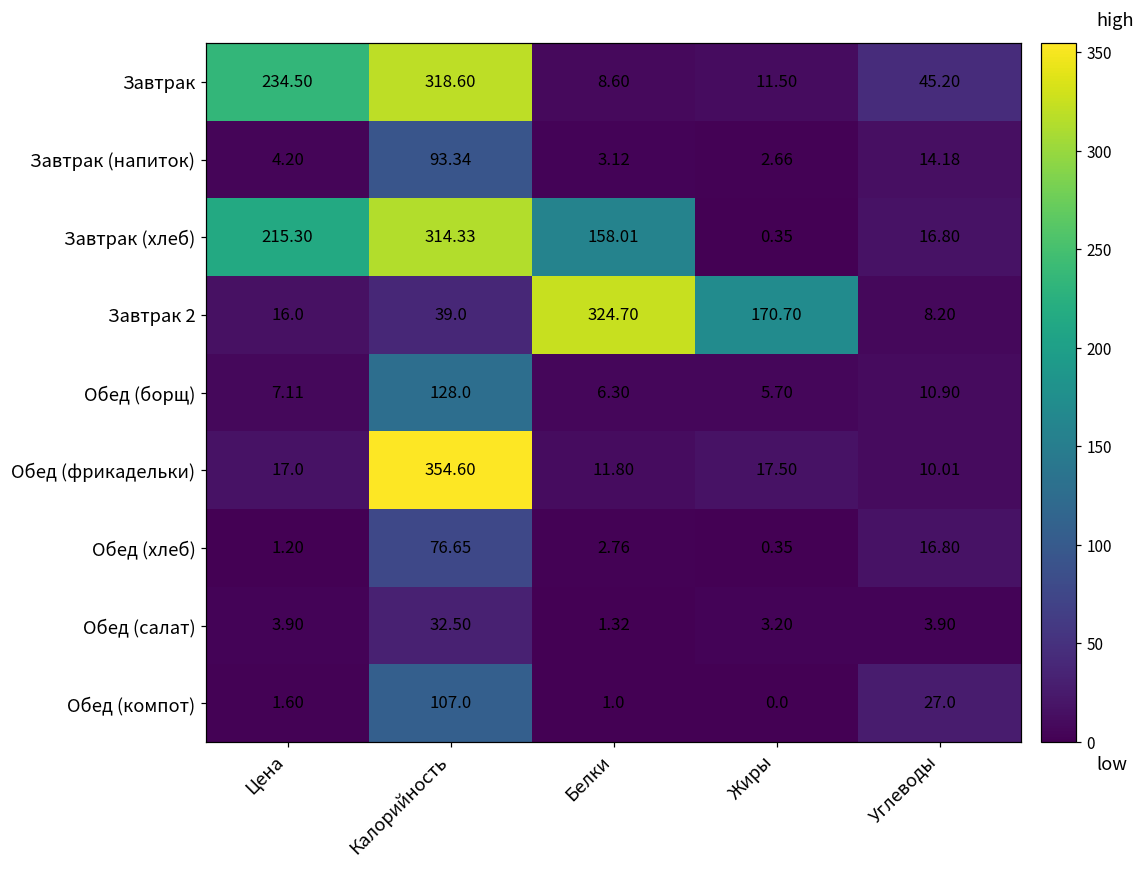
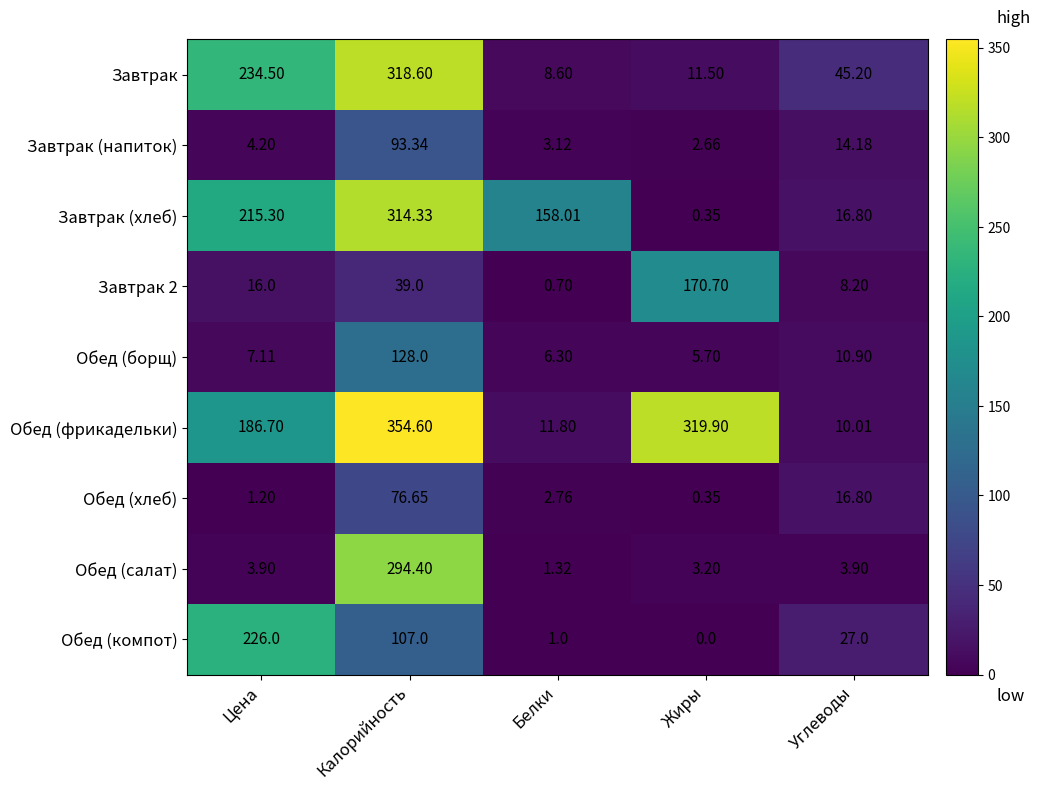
  {
    "Завтрак": {
      "Цена": 234.50,
      "Калорийность": 318.60,
      "Белки": 8.60,
      "Жиры": 11.50,
      "Углеводы": 45.20
    },
    "Завтрак (напиток)": {
      "Цена": 4.20,
      "Калорийность": 93.34,
      "Белки": 3.12,
      "Жиры": 2.66,
      "Углеводы": 14.18
    },
    "Завтрак (хлеб)": {
      "Цена": 215.30,
      "Калорийность": 314.33,
      "Белки": 158.01,
      "Жиры": 0.35,
      "Углеводы": 16.80
    },
    "Завтрак 2": {
      "Цена": 16.0,
      "Калорийность": 39.0,
-     "Белки": 324.70,
+     "Белки": 0.70,
      "Жиры": 170.70,
      "Углеводы": 8.20
    },
    "Обед (борщ)": {
      "Цена": 7.11,
      "Калорийность": 128.0,
      "Белки": 6.30,
      "Жиры": 5.70,
      "Углеводы": 10.90
    },
    "Обед (фрикадельки)": {
-     "Цена": 17.0,
+     "Цена": 186.70,
      "Калорийность": 354.60,
      "Белки": 11.80,
-     "Жиры": 17.50,
+     "Жиры": 319.90,
      "Углеводы": 10.01
    },
    "Обед (хлеб)": {
      "Цена": 1.20,
      "Калорийность": 76.65,
      "Белки": 2.76,
      "Жиры": 0.35,
      "Углеводы": 16.80
    },
    "Обед (салат)": {
      "Цена": 3.90,
-     "Калорийность": 32.50,
+     "Калорийность": 294.40,
      "Белки": 1.32,
      "Жиры": 3.20,
      "Углеводы": 3.90
    },
    "Обед (компот)": {
-     "Цена": 1.60,
+     "Цена": 226.0,
      "Калорийность": 107.0,
      "Белки": 1.0,
      "Жиры": 0.0,
      "Углеводы": 27.0
    }
  }
